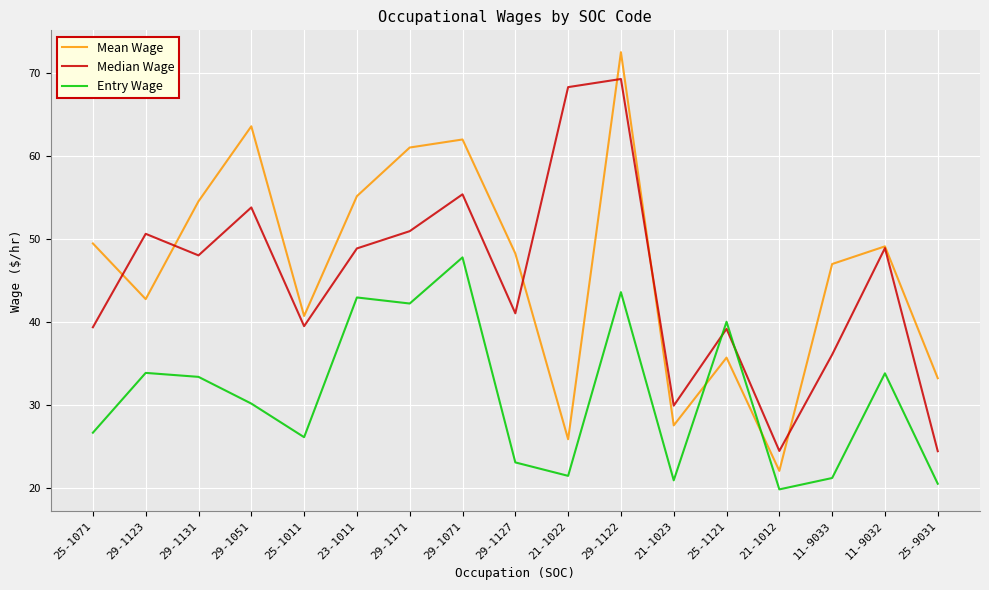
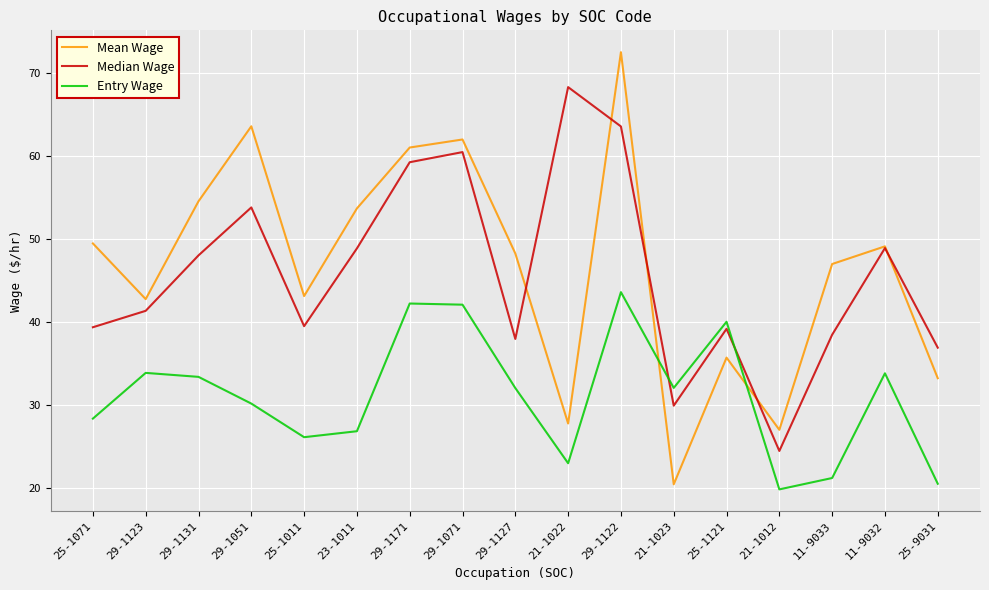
  {
    "Mean Wage": {
      "25-1071": 49,
      "29-1123": 43,
      "29-1131": 55,
      "29-1051": 64,
-     "25-1011": 41,
-     "23-1011": 55,
+     "25-1011": 43,
+     "23-1011": 54,
      "29-1171": 61,
      "29-1071": 62,
      "29-1127": 48,
-     "21-1022": 26,
+     "21-1022": 28,
      "29-1122": 72,
-     "21-1023": 28,
+     "21-1023": 20,
      "25-1121": 36,
-     "21-1012": 22,
+     "21-1012": 27,
      "11-9033": 47,
      "25-9031": 33
    },
    "Median Wage": {
      "25-1071": 39,
-     "29-1123": 51,
+     "29-1123": 41,
      "29-1131": 48,
      "29-1051": 54,
      "25-1011": 39,
      "23-1011": 49,
-     "29-1171": 51,
-     "29-1071": 55,
-     "29-1127": 41,
+     "29-1171": 59,
+     "29-1071": 60,
+     "29-1127": 38,
      "21-1022": 68,
-     "29-1122": 69,
+     "29-1122": 64,
      "21-1023": 30,
      "25-1121": 39,
      "21-1012": 24,
-     "11-9033": 36,
-     "25-9031": 24
+     "11-9033": 38,
+     "25-9031": 37
    },
    "Entry Wage": {
-     "25-1071": 27,
+     "25-1071": 28,
      "29-1123": 34,
      "29-1131": 33,
      "29-1051": 30,
      "25-1011": 26,
-     "23-1011": 43,
+     "23-1011": 27,
      "29-1171": 42,
-     "29-1071": 48,
-     "29-1127": 23,
-     "21-1022": 21,
+     "29-1071": 42,
+     "29-1127": 32,
+     "21-1022": 23,
      "29-1122": 44,
-     "21-1023": 21,
+     "21-1023": 32,
      "25-1121": 40,
      "21-1012": 20,
      "11-9033": 21,
      "11-9032": 34,
      "25-9031": 20
    }
  }
